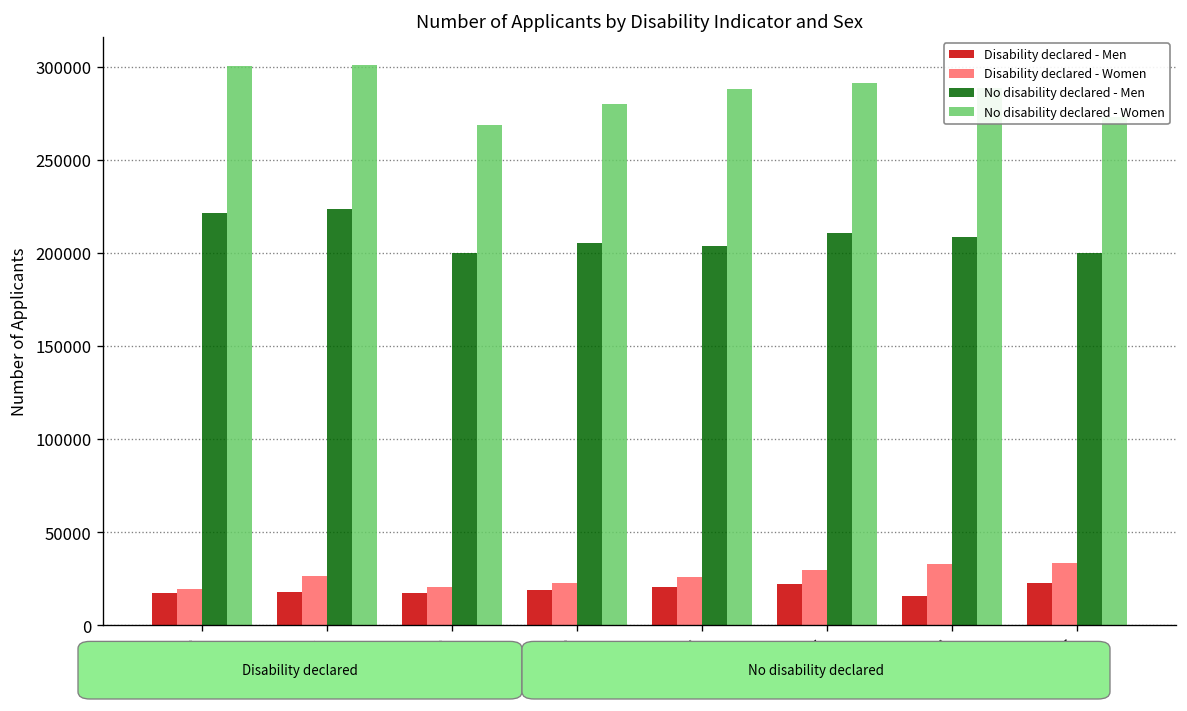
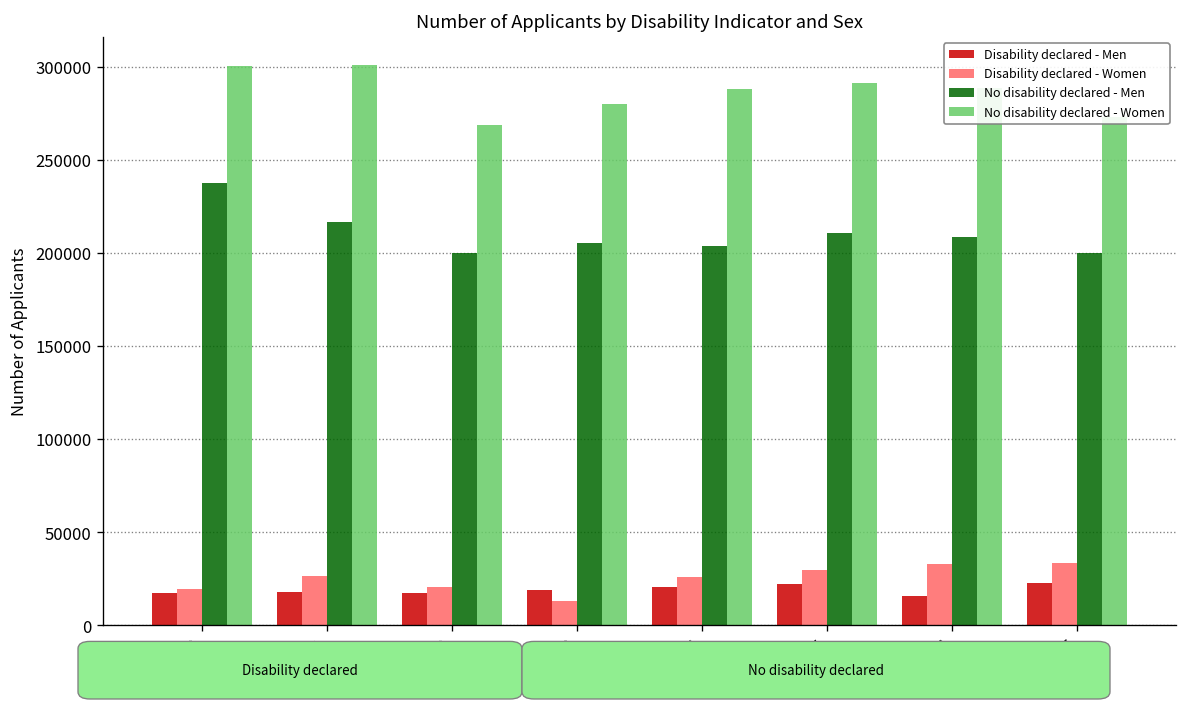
  {
    "Disability declared - Men": {
      "2010": 17000,
      "2011": 18000,
      "2012": 17000,
      "2013": 19000,
      "2014": 21000,
      "2015": 22000,
      "2016": 16000,
      "2017": 23000
    },
    "Disability declared - Women": {
      "2010": 20000,
      "2011": 27000,
      "2012": 21000,
-     "2013": 23000,
+     "2013": 13000,
      "2014": 26000,
      "2015": 30000,
      "2016": 33000,
      "2017": 34000
    },
    "No disability declared - Men": {
-     "2010": 222000,
-     "2011": 224000,
+     "2010": 238000,
+     "2011": 217000,
      "2012": 200000,
      "2013": 205000,
      "2014": 204000,
      "2015": 211000,
      "2016": 209000,
      "2017": 200000
    },
    "No disability declared - Women": {
      "2010": 301000,
      "2011": 301000,
      "2012": 269000,
      "2013": 280000,
      "2014": 288000,
      "2015": 291000
    }
  }
